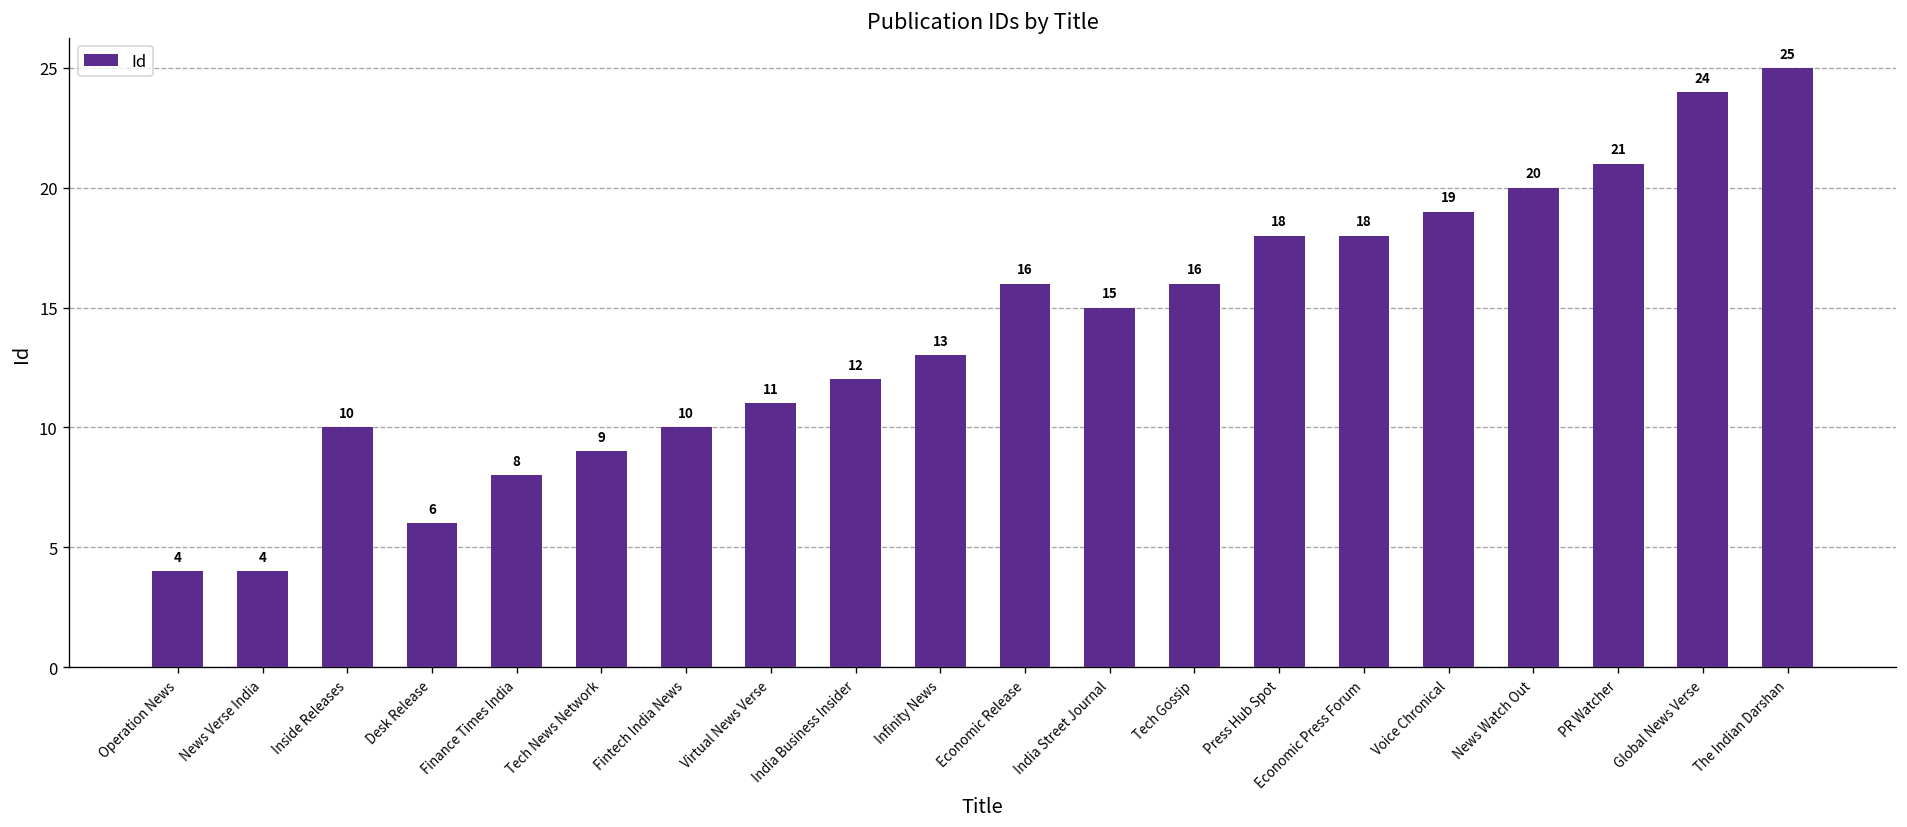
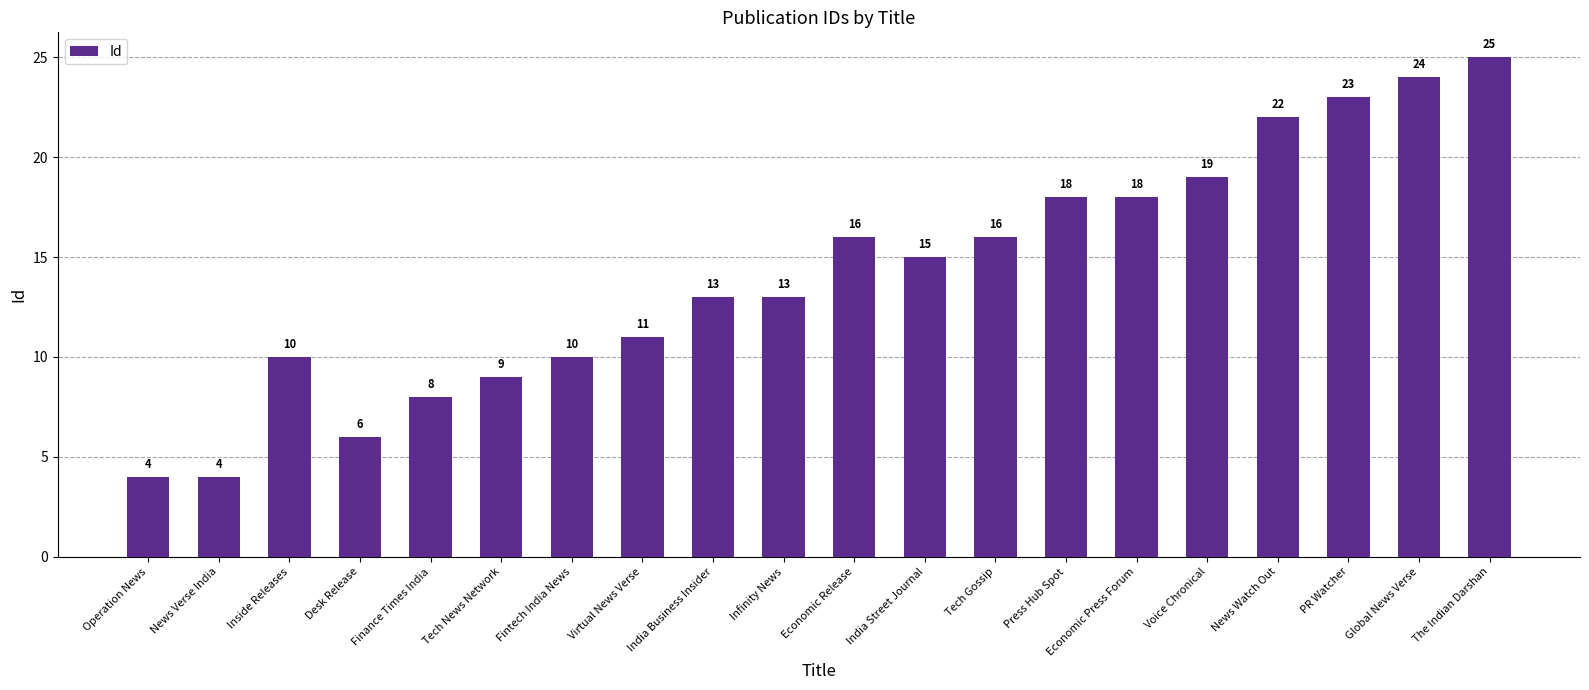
  {
    "Operation News": 4,
    "News Verse India": 4,
    "Inside Releases": 10,
    "Desk Release": 6,
    "Finance Times India": 8,
    "Tech News Network": 9,
    "Fintech India News": 10,
    "Virtual News Verse": 11,
-   "India Business Insider": 12,
+   "India Business Insider": 13,
    "Infinity News": 13,
    "Economic Release": 16,
    "India Street Journal": 15,
    "Tech Gossip": 16,
    "Press Hub Spot": 18,
    "Economic Press Forum": 18,
    "Voice Chronical": 19,
-   "News Watch Out": 20,
-   "PR Watcher": 21,
+   "News Watch Out": 22,
+   "PR Watcher": 23,
    "Global News Verse": 24,
    "The Indian Darshan": 25
  }
